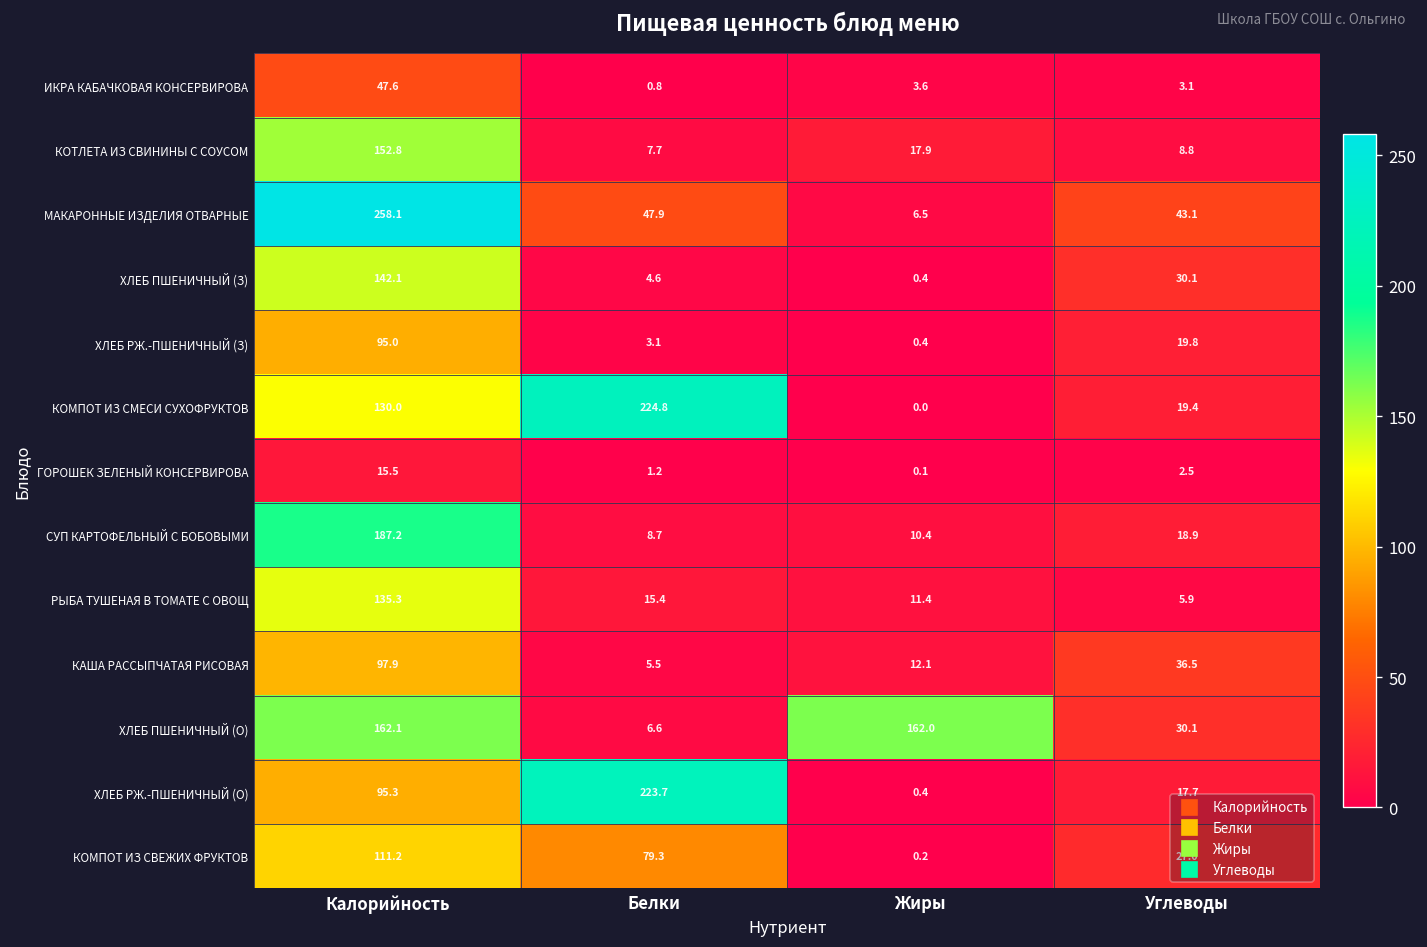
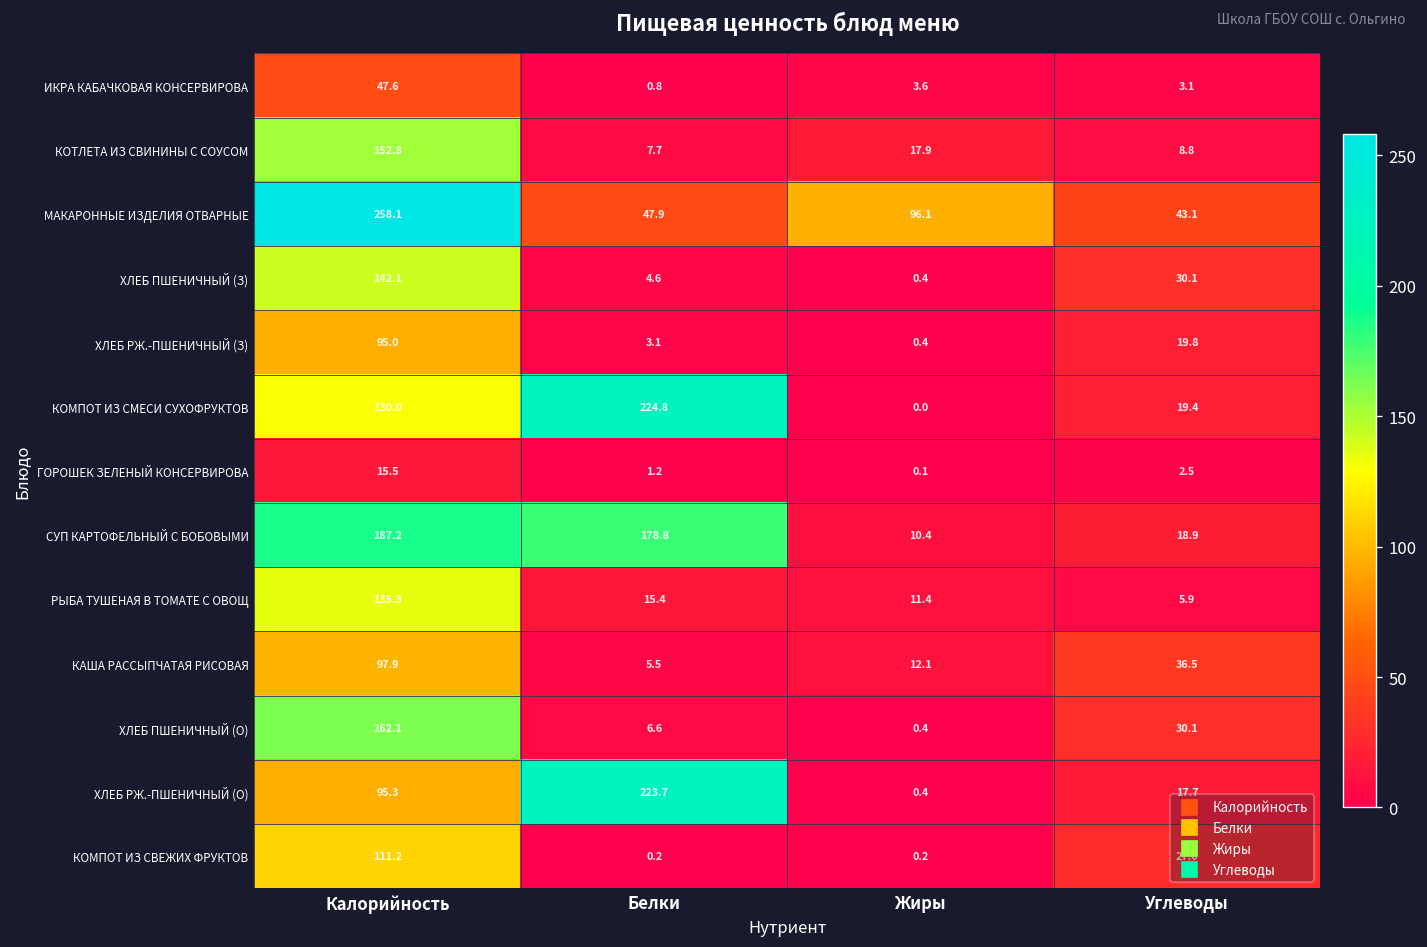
  {
    "ИКРА КАБАЧКОВАЯ КОНСЕРВИРОВА": {
      "Калорийность": 47.6,
      "Белки": 0.8,
      "Жиры": 3.6,
      "Углеводы": 3.1
    },
    "КОТЛЕТА ИЗ СВИНИНЫ С СОУСОМ": {
      "Калорийность": 152.8,
      "Белки": 7.7,
      "Жиры": 17.9,
      "Углеводы": 8.8
    },
    "МАКАРОННЫЕ ИЗДЕЛИЯ ОТВАРНЫЕ": {
      "Калорийность": 258.1,
      "Белки": 47.9,
-     "Жиры": 6.5,
+     "Жиры": 96.1,
      "Углеводы": 43.1
    },
    "ХЛЕБ ПШЕНИЧНЫЙ (З)": {
      "Калорийность": 142.1,
      "Белки": 4.6,
      "Жиры": 0.4,
      "Углеводы": 30.1
    },
    "ХЛЕБ РЖ.-ПШЕНИЧНЫЙ (З)": {
      "Калорийность": 95.0,
      "Белки": 3.1,
      "Жиры": 0.4,
      "Углеводы": 19.8
    },
    "КОМПОТ ИЗ СМЕСИ СУХОФРУКТОВ": {
      "Калорийность": 130.0,
      "Белки": 224.8,
      "Жиры": 0.0,
      "Углеводы": 19.4
    },
    "ГОРОШЕК ЗЕЛЕНЫЙ КОНСЕРВИРОВА": {
      "Калорийность": 15.5,
      "Белки": 1.2,
      "Жиры": 0.1,
      "Углеводы": 2.5
    },
    "СУП КАРТОФЕЛЬНЫЙ С БОБОВЫМИ": {
      "Калорийность": 187.2,
-     "Белки": 8.7,
+     "Белки": 178.8,
      "Жиры": 10.4,
      "Углеводы": 18.9
    },
    "РЫБА ТУШЕНАЯ В ТОМАТЕ С ОВОЩ": {
      "Калорийность": 135.3,
      "Белки": 15.4,
      "Жиры": 11.4,
      "Углеводы": 5.9
    },
    "КАША РАССЫПЧАТАЯ РИСОВАЯ": {
      "Калорийность": 97.9,
      "Белки": 5.5,
      "Жиры": 12.1,
      "Углеводы": 36.5
    },
    "ХЛЕБ ПШЕНИЧНЫЙ (О)": {
      "Калорийность": 162.1,
      "Белки": 6.6,
-     "Жиры": 162.0,
+     "Жиры": 0.4,
      "Углеводы": 30.1
    },
    "ХЛЕБ РЖ.-ПШЕНИЧНЫЙ (О)": {
      "Калорийность": 95.3,
      "Белки": 223.7,
      "Жиры": 0.4,
      "Углеводы": 17.7
    },
    "КОМПОТ ИЗ СВЕЖИХ ФРУКТОВ": {
      "Калорийность": 111.2,
-     "Белки": 79.3,
+     "Белки": 0.2,
      "Жиры": 0.2
    }
  }
